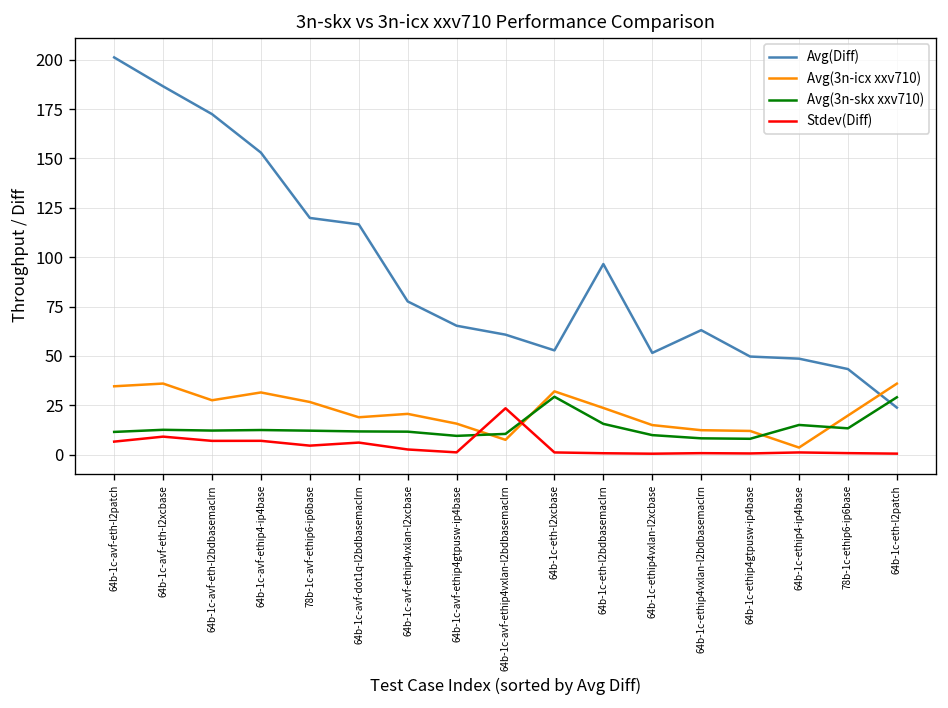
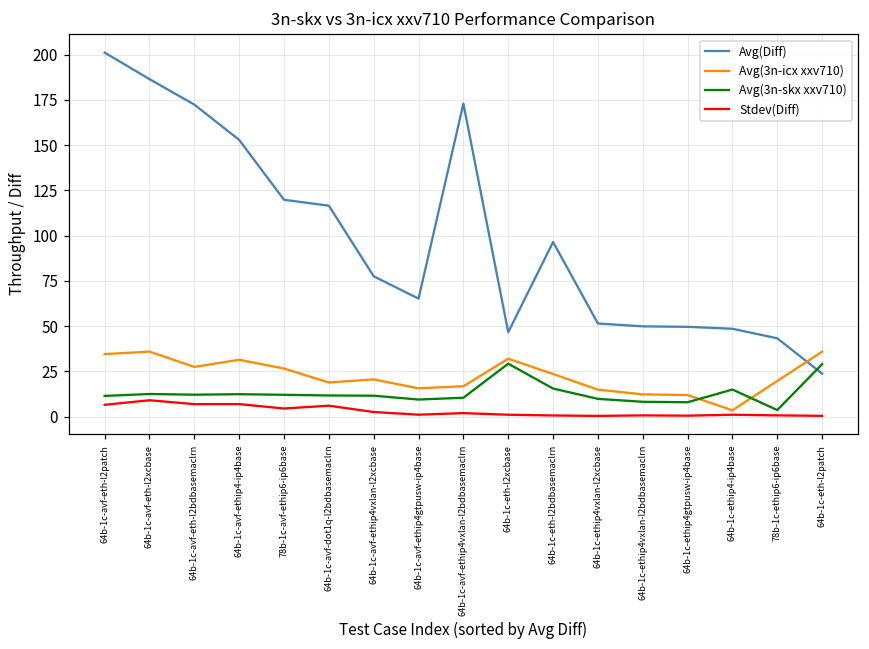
  {
    "Avg(Diff)": {
      "64b-1c-avf-eth-l2patch": 201,
      "64b-1c-avf-eth-l2xcbase": 187,
      "64b-1c-avf-eth-l2bdbasemaclrn": 172,
      "64b-1c-avf-ethip4-ip4base": 153,
      "78b-1c-avf-ethip6-ip6base": 120,
      "64b-1c-avf-dot1q-l2bdbasemaclrn": 117,
      "64b-1c-avf-ethip4vxlan-l2xcbase": 78,
      "64b-1c-avf-ethip4gtpusw-ip4base": 65,
-     "64b-1c-avf-ethip4vxlan-l2bdbasemaclrn": 61,
-     "64b-1c-eth-l2xcbase": 53,
+     "64b-1c-avf-ethip4vxlan-l2bdbasemaclrn": 173,
+     "64b-1c-eth-l2xcbase": 47,
      "64b-1c-eth-l2bdbasemaclrn": 97,
      "64b-1c-ethip4vxlan-l2xcbase": 51,
-     "64b-1c-ethip4vxlan-l2bdbasemaclrn": 63,
+     "64b-1c-ethip4vxlan-l2bdbasemaclrn": 50,
      "64b-1c-ethip4gtpusw-ip4base": 50,
      "64b-1c-ethip4-ip4base": 49,
      "78b-1c-ethip6-ip6base": 43,
      "64b-1c-eth-l2patch": 24
    },
    "Avg(3n-icx xxv710)": {
      "64b-1c-avf-eth-l2patch": 35,
      "64b-1c-avf-eth-l2xcbase": 36,
      "64b-1c-avf-eth-l2bdbasemaclrn": 28,
      "64b-1c-avf-ethip4-ip4base": 31,
      "78b-1c-avf-ethip6-ip6base": 27,
      "64b-1c-avf-dot1q-l2bdbasemaclrn": 19,
      "64b-1c-avf-ethip4vxlan-l2xcbase": 21,
      "64b-1c-avf-ethip4gtpusw-ip4base": 16,
-     "64b-1c-avf-ethip4vxlan-l2bdbasemaclrn": 7,
+     "64b-1c-avf-ethip4vxlan-l2bdbasemaclrn": 17,
      "64b-1c-eth-l2xcbase": 32,
      "64b-1c-eth-l2bdbasemaclrn": 24,
      "64b-1c-ethip4vxlan-l2xcbase": 15,
      "64b-1c-ethip4vxlan-l2bdbasemaclrn": 12,
      "64b-1c-ethip4gtpusw-ip4base": 12,
      "64b-1c-ethip4-ip4base": 4,
      "78b-1c-ethip6-ip6base": 20,
      "64b-1c-eth-l2patch": 36
    },
    "Avg(3n-skx xxv710)": {
      "64b-1c-avf-eth-l2patch": 11,
      "64b-1c-avf-eth-l2xcbase": 13,
      "64b-1c-avf-eth-l2bdbasemaclrn": 12,
      "64b-1c-avf-ethip4-ip4base": 12,
      "78b-1c-avf-ethip6-ip6base": 12,
      "64b-1c-avf-dot1q-l2bdbasemaclrn": 12,
      "64b-1c-avf-ethip4vxlan-l2xcbase": 12,
      "64b-1c-avf-ethip4gtpusw-ip4base": 9,
      "64b-1c-avf-ethip4vxlan-l2bdbasemaclrn": 10,
      "64b-1c-eth-l2xcbase": 29,
      "64b-1c-eth-l2bdbasemaclrn": 16,
      "64b-1c-ethip4vxlan-l2xcbase": 10,
      "64b-1c-ethip4vxlan-l2bdbasemaclrn": 8,
      "64b-1c-ethip4gtpusw-ip4base": 8,
      "64b-1c-ethip4-ip4base": 15,
-     "78b-1c-ethip6-ip6base": 13,
+     "78b-1c-ethip6-ip6base": 4,
      "64b-1c-eth-l2patch": 29
    },
    "Stdev(Diff)": {
      "64b-1c-avf-eth-l2patch": 7,
      "64b-1c-avf-eth-l2xcbase": 9,
      "64b-1c-avf-eth-l2bdbasemaclrn": 7,
      "64b-1c-avf-ethip4-ip4base": 7,
      "78b-1c-avf-ethip6-ip6base": 5,
      "64b-1c-avf-dot1q-l2bdbasemaclrn": 6,
      "64b-1c-avf-ethip4vxlan-l2xcbase": 3,
      "64b-1c-avf-ethip4gtpusw-ip4base": 1,
-     "64b-1c-avf-ethip4vxlan-l2bdbasemaclrn": 23,
+     "64b-1c-avf-ethip4vxlan-l2bdbasemaclrn": 2,
      "64b-1c-eth-l2xcbase": 1,
      "64b-1c-eth-l2bdbasemaclrn": 1,
      "64b-1c-ethip4vxlan-l2xcbase": 0,
      "64b-1c-ethip4vxlan-l2bdbasemaclrn": 1,
      "64b-1c-ethip4gtpusw-ip4base": 1,
      "64b-1c-ethip4-ip4base": 1,
      "78b-1c-ethip6-ip6base": 1,
      "64b-1c-eth-l2patch": 0
    }
  }
